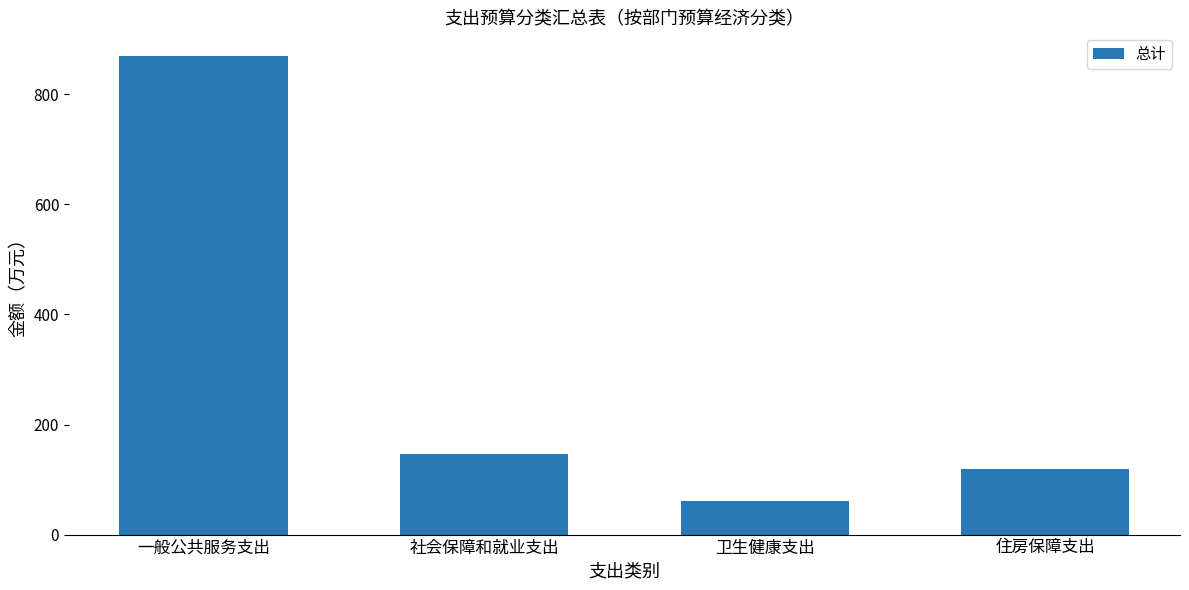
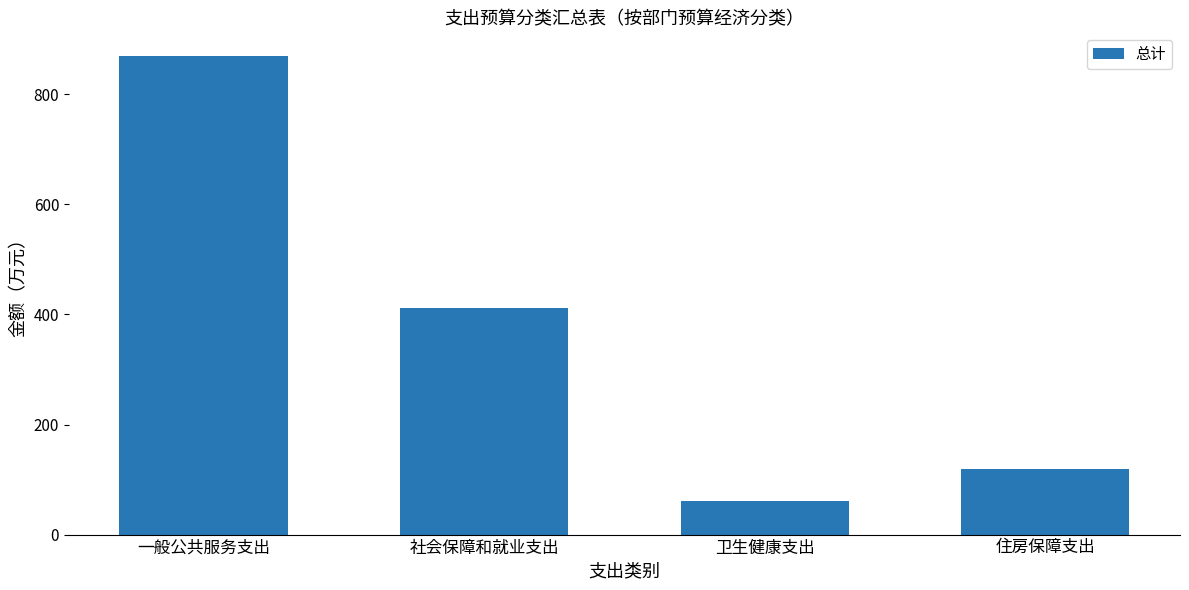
  {
    "一般公共服务支出": 870,
-   "社会保障和就业支出": 150,
+   "社会保障和就业支出": 410,
    "卫生健康支出": 60,
    "住房保障支出": 120
  }
